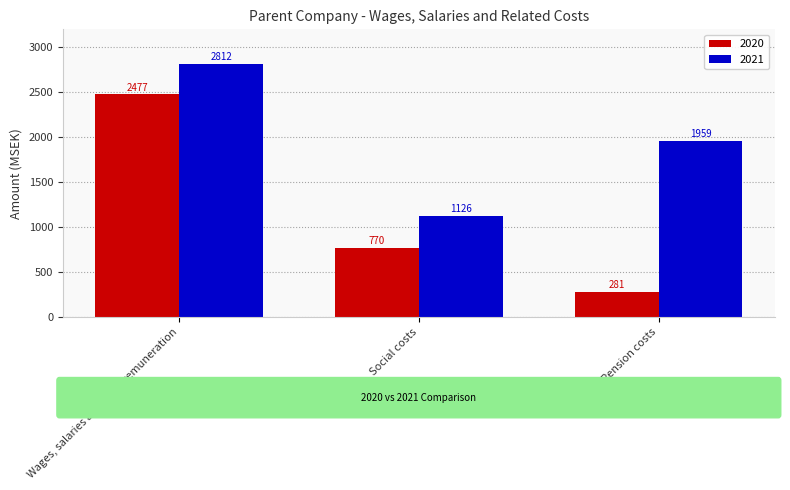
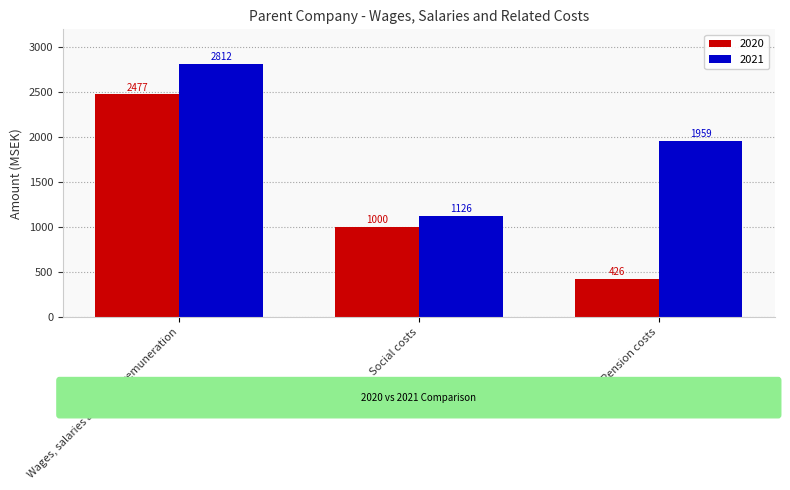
  {
    "2020": {
      "Wages, salaries and other remuneration": 2477,
-     "Social costs": 770,
-     "Pension costs": 281
+     "Social costs": 1000,
+     "Pension costs": 426
    },
    "2021": {
      "Wages, salaries and other remuneration": 2812,
      "Social costs": 1126,
      "Pension costs": 1959
    }
  }
